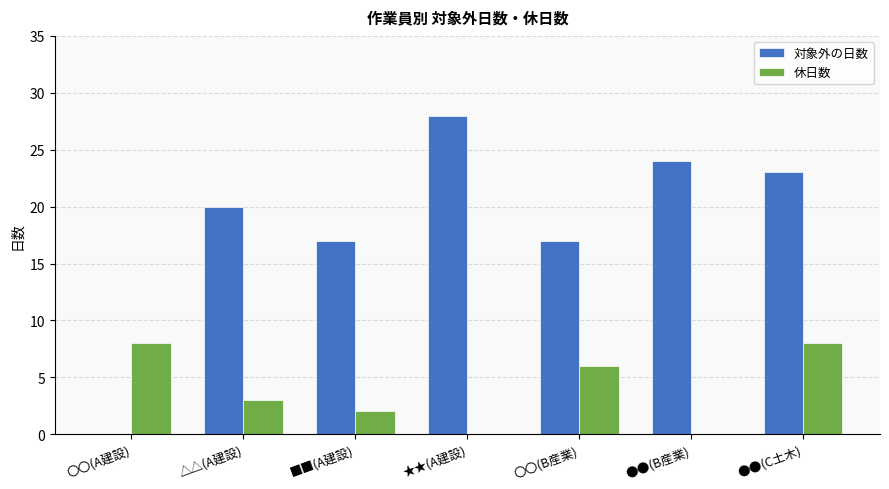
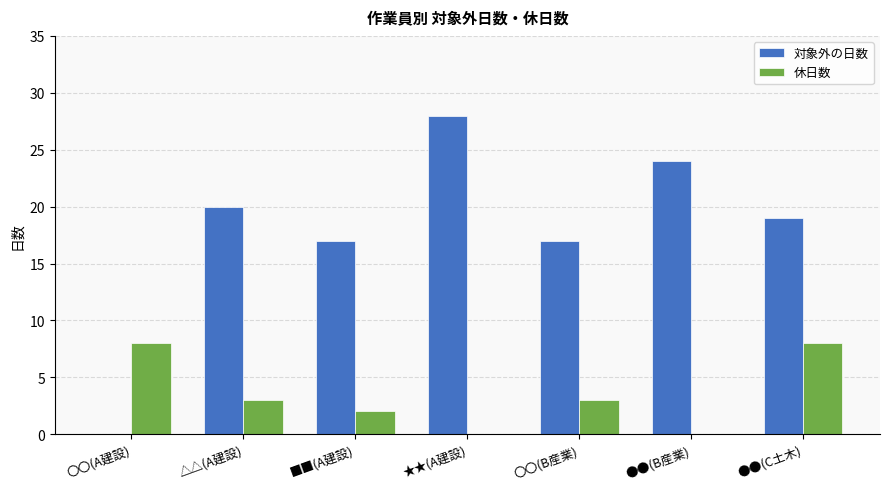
  {
    "対象外の日数": {
      "〇〇(A建設)": 0,
      "△△(A建設)": 20,
      "■■(A建設)": 17,
      "★★(A建設)": 28,
      "〇〇(B産業)": 17,
      "●●(B産業)": 24,
-     "●●(C土木)": 23
+     "●●(C土木)": 19
    },
    "休日数": {
      "〇〇(A建設)": 8,
      "△△(A建設)": 3,
      "■■(A建設)": 2,
      "★★(A建設)": 0,
-     "〇〇(B産業)": 6,
+     "〇〇(B産業)": 3,
      "●●(B産業)": 0,
      "●●(C土木)": 8
    }
  }
